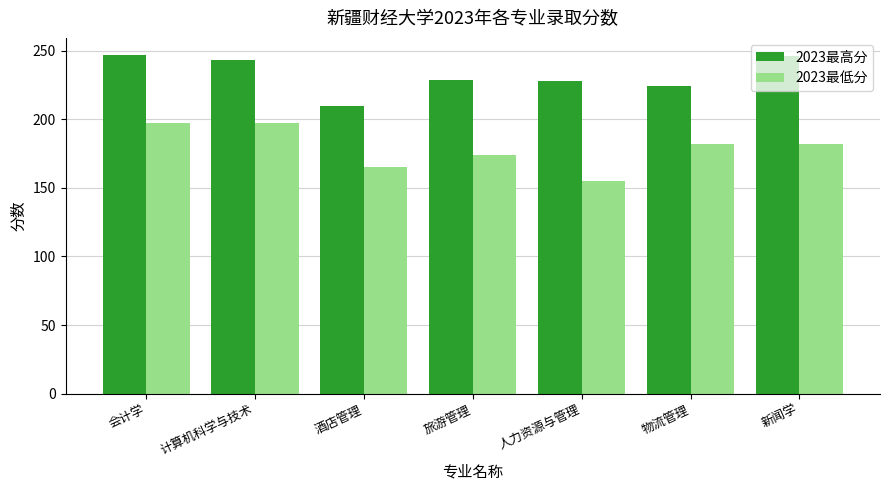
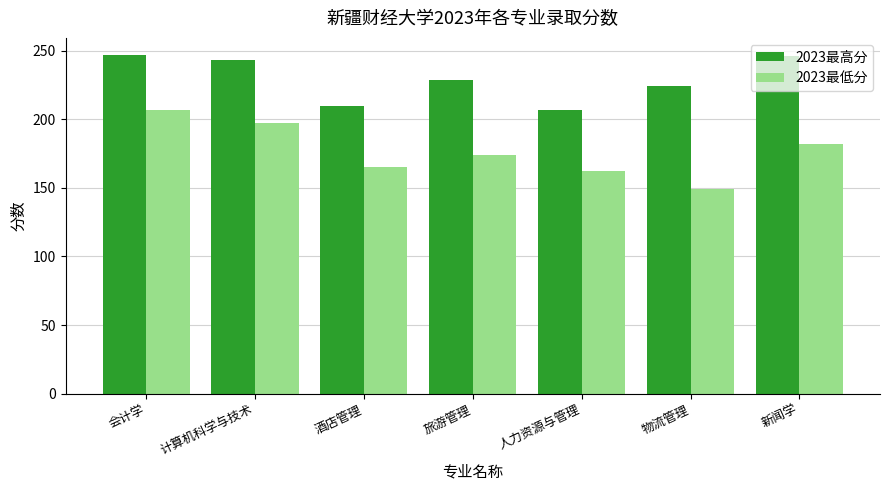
  {
    "2023最高分": {
      "会计学": 247,
      "计算机科学与技术": 243,
      "酒店管理": 210,
      "旅游管理": 229,
-     "人力资源与管理": 228,
+     "人力资源与管理": 207,
      "物流管理": 224
    },
    "2023最低分": {
-     "会计学": 197,
+     "会计学": 207,
      "计算机科学与技术": 197,
      "酒店管理": 165,
      "旅游管理": 174,
-     "人力资源与管理": 155,
-     "物流管理": 182,
+     "人力资源与管理": 162,
+     "物流管理": 149,
      "新闻学": 182
    }
  }
